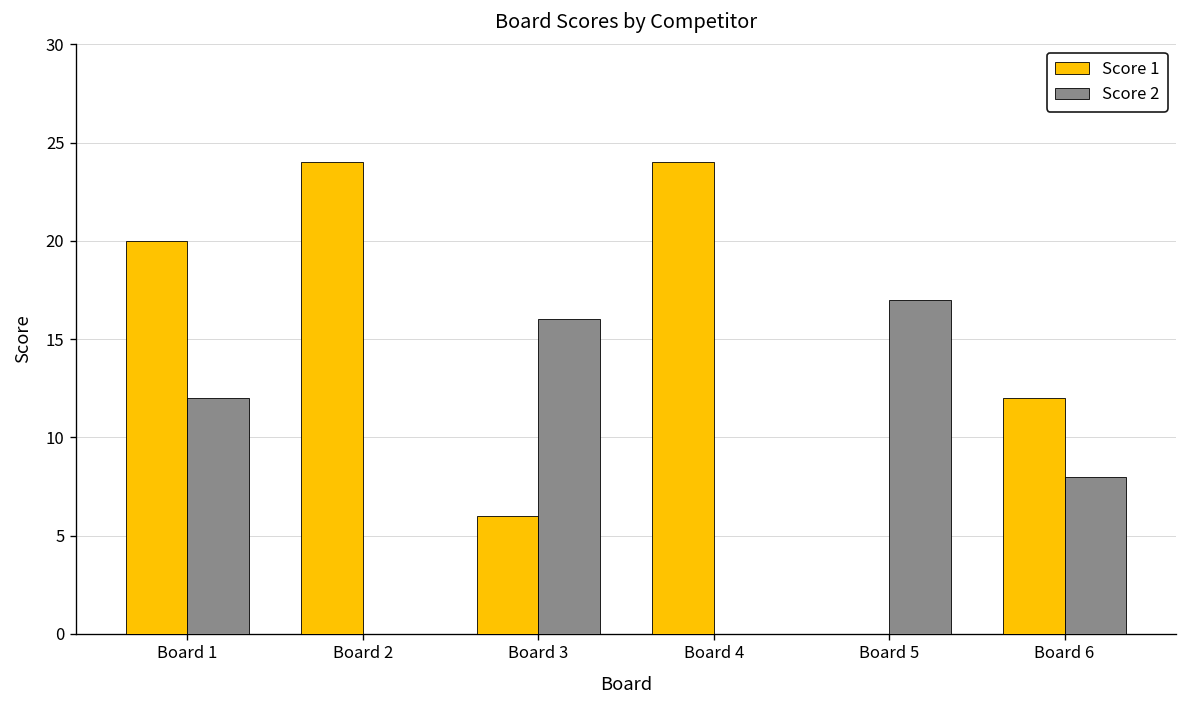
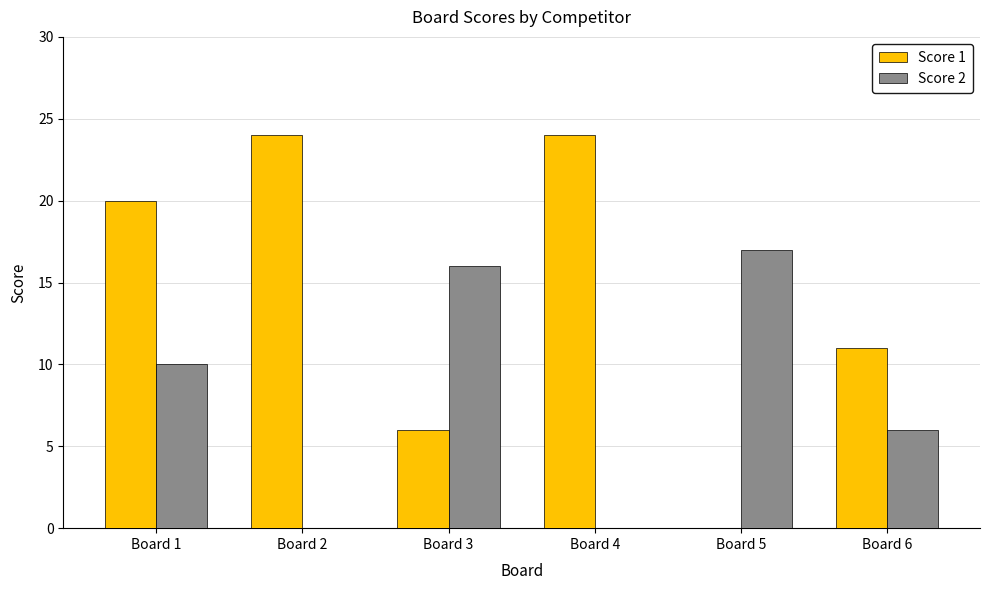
  {
    "Score 1": {
      "Board 1": 20,
      "Board 2": 24,
      "Board 3": 6,
      "Board 4": 24,
      "Board 5": 0,
-     "Board 6": 12
+     "Board 6": 11
    },
    "Score 2": {
-     "Board 1": 12,
+     "Board 1": 10,
      "Board 2": 0,
      "Board 3": 16,
      "Board 4": 0,
      "Board 5": 17,
-     "Board 6": 8
+     "Board 6": 6
    }
  }
